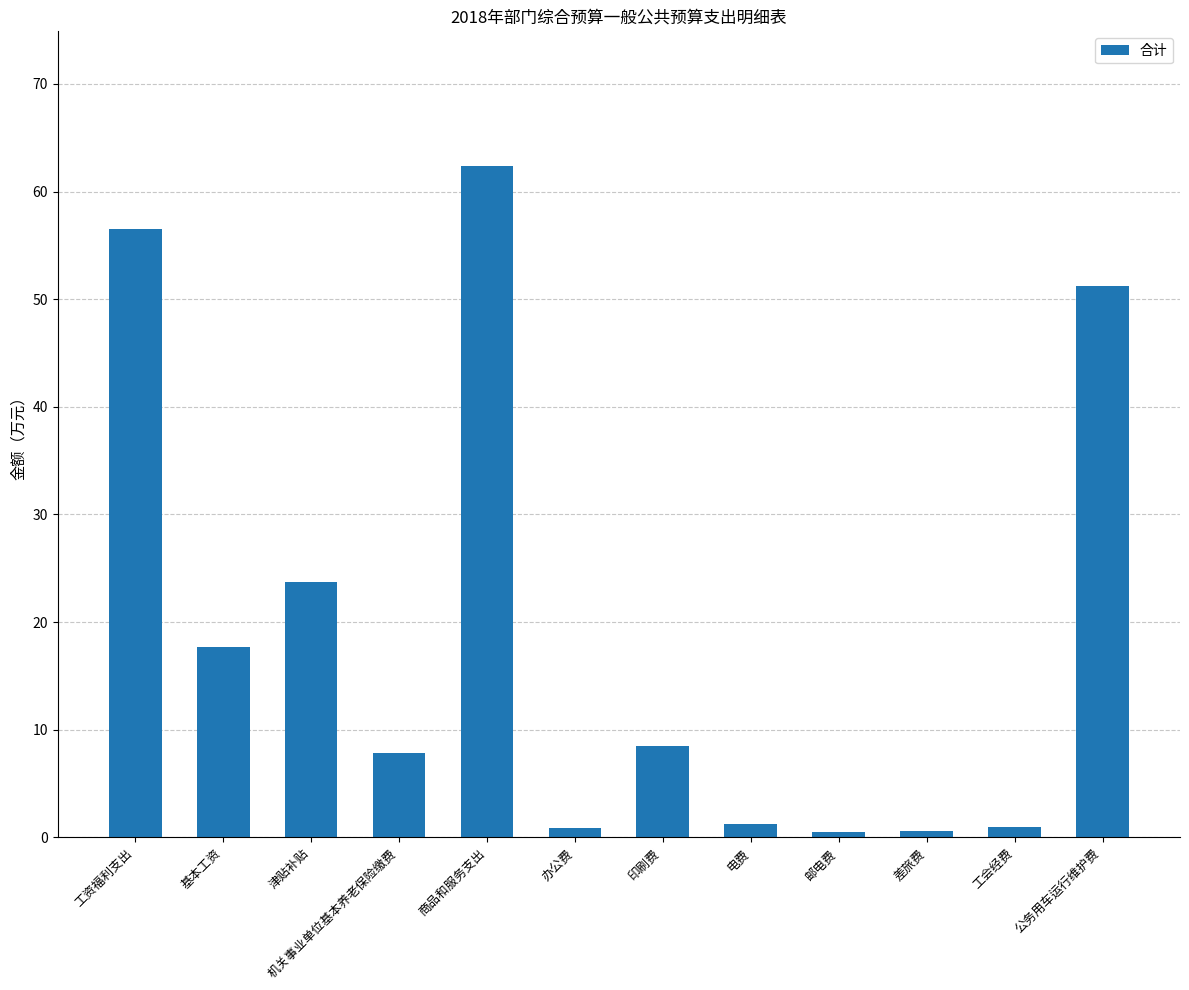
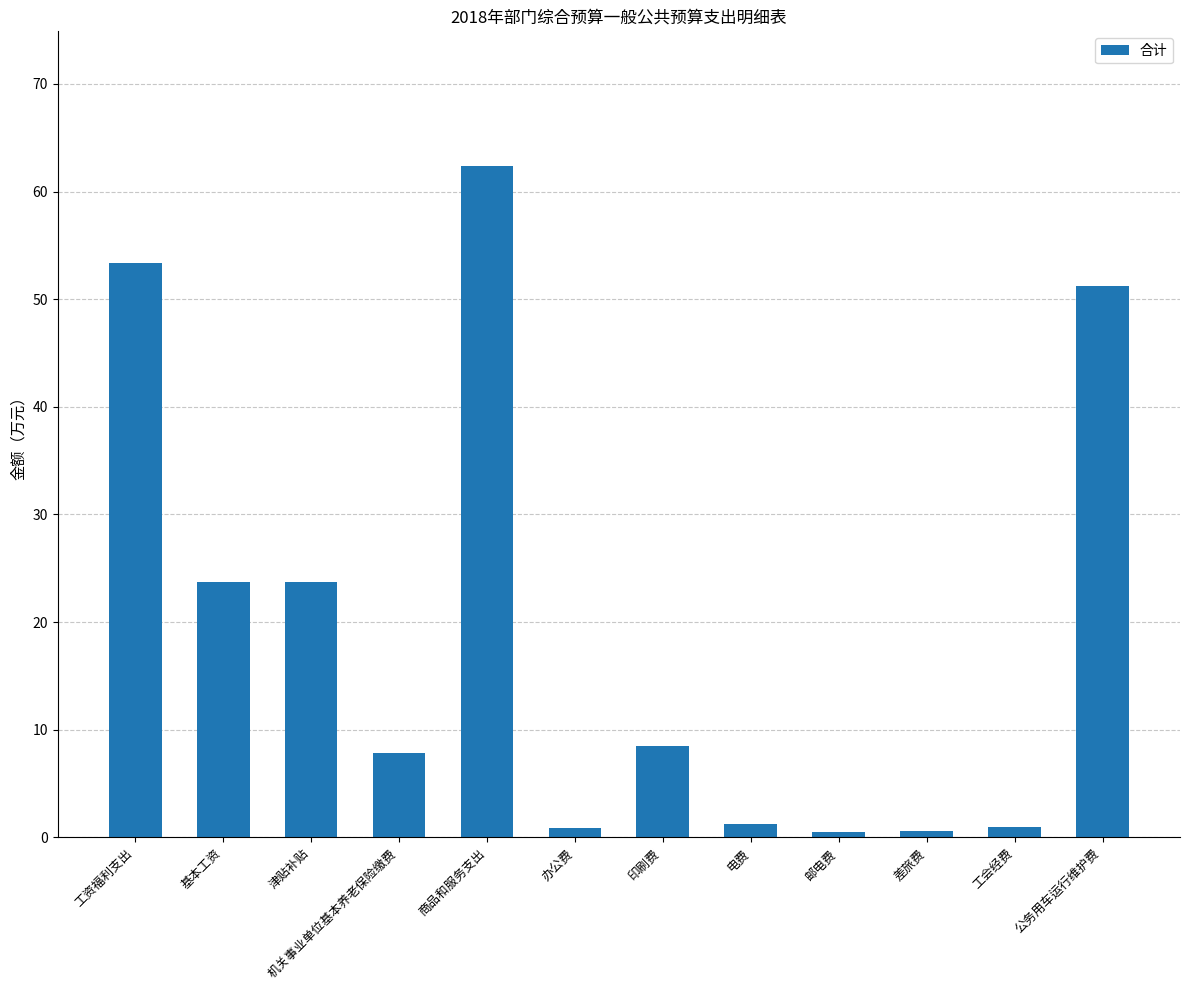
  {
-   "工资福利支出": 56.6,
-   "基本工资": 17.7,
+   "工资福利支出": 53.3,
+   "基本工资": 23.7,
    "津贴补贴": 23.7,
    "机关事业单位基本养老保险缴费": 7.8,
    "商品和服务支出": 62.4,
    "办公费": 0.9,
    "印刷费": 8.5,
    "电费": 1.2,
    "邮电费": 0.5,
    "差旅费": 0.6,
    "工会经费": 1.0,
    "公务用车运行维护费": 51.2
  }
